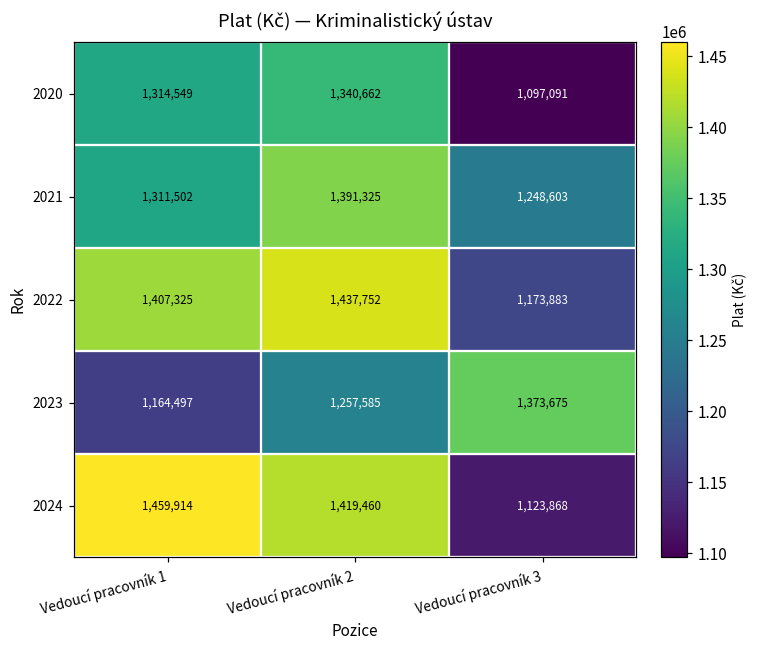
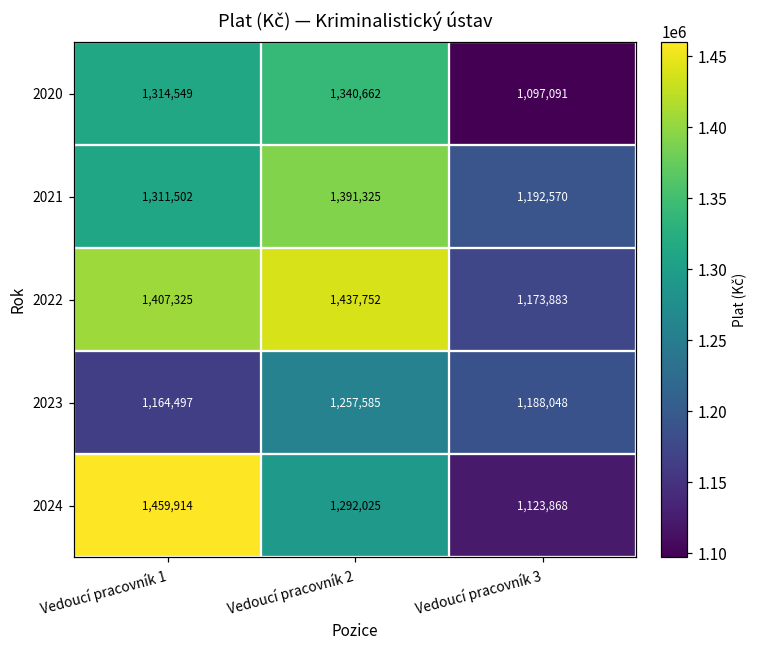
  {
    "2020": {
      "Vedoucí pracovník 1": "1,314,549",
      "Vedoucí pracovník 2": "1,340,662",
      "Vedoucí pracovník 3": "1,097,091"
    },
    "2021": {
      "Vedoucí pracovník 1": "1,311,502",
      "Vedoucí pracovník 2": "1,391,325",
-     "Vedoucí pracovník 3": "1,248,603"
+     "Vedoucí pracovník 3": "1,192,570"
    },
    "2022": {
      "Vedoucí pracovník 1": "1,407,325",
      "Vedoucí pracovník 2": "1,437,752",
      "Vedoucí pracovník 3": "1,173,883"
    },
    "2023": {
      "Vedoucí pracovník 1": "1,164,497",
      "Vedoucí pracovník 2": "1,257,585",
-     "Vedoucí pracovník 3": "1,373,675"
+     "Vedoucí pracovník 3": "1,188,048"
    },
    "2024": {
      "Vedoucí pracovník 1": "1,459,914",
-     "Vedoucí pracovník 2": "1,419,460",
+     "Vedoucí pracovník 2": "1,292,025",
      "Vedoucí pracovník 3": "1,123,868"
    }
  }
